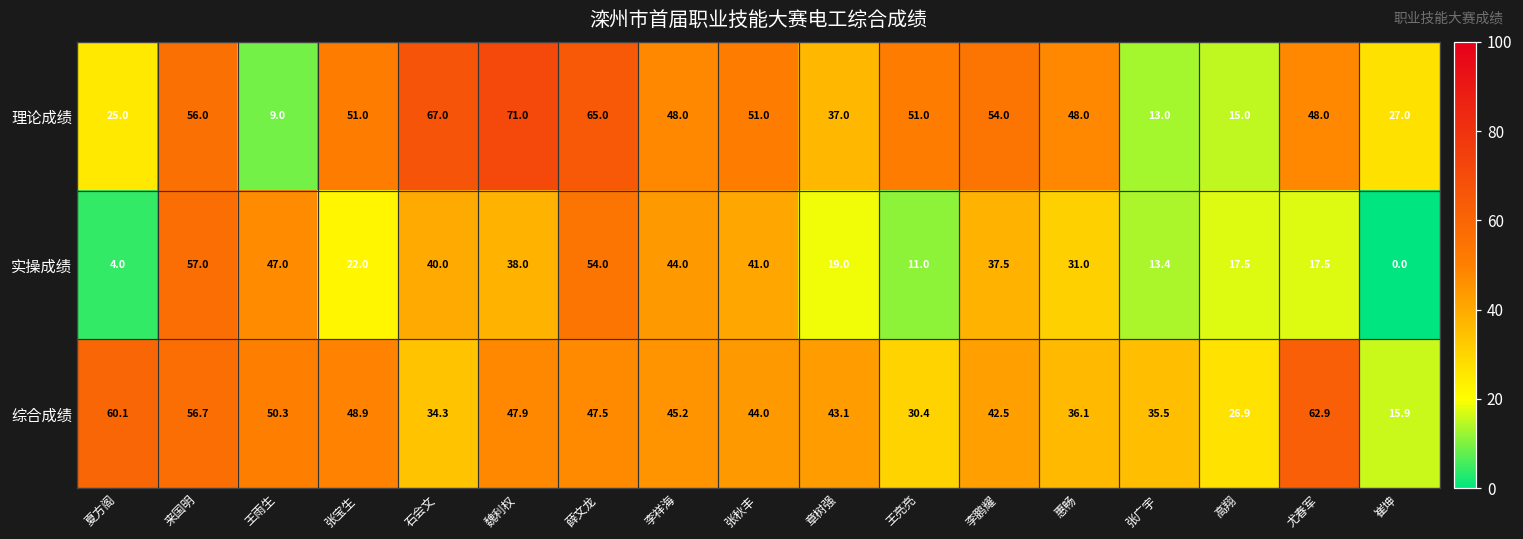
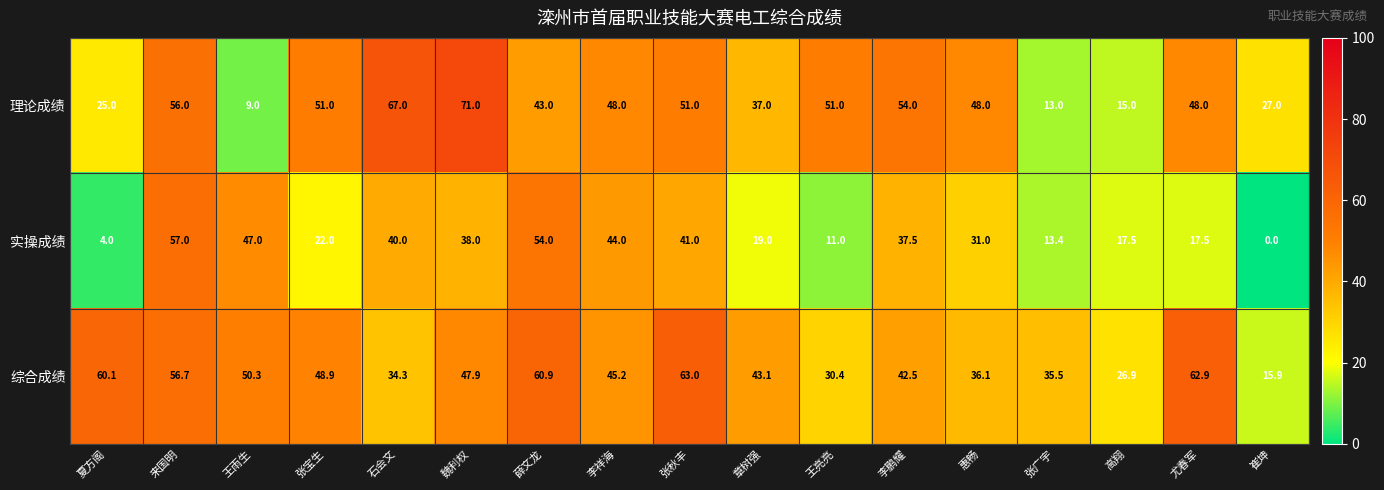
  {
    "理论成绩": {
      "夏方阁": 25.0,
      "来国明": 56.0,
      "王雨生": 9.0,
      "张宝生": 51.0,
      "石会文": 67.0,
      "魏利权": 71.0,
-     "薛文龙": 65.0,
+     "薛文龙": 43.0,
      "李祥海": 48.0,
      "张秋丰": 51.0,
      "章树强": 37.0,
      "王亮亮": 51.0,
      "李鹏耀": 54.0,
      "惠畅": 48.0,
      "张广宇": 13.0,
      "高翔": 15.0,
      "尤春军": 48.0,
      "崔坤": 27.0
    },
    "实操成绩": {
      "夏方阁": 4.0,
      "来国明": 57.0,
      "王雨生": 47.0,
      "张宝生": 22.0,
      "石会文": 40.0,
      "魏利权": 38.0,
      "薛文龙": 54.0,
      "李祥海": 44.0,
      "张秋丰": 41.0,
      "章树强": 19.0,
      "王亮亮": 11.0,
      "李鹏耀": 37.5,
      "惠畅": 31.0,
      "张广宇": 13.4,
      "高翔": 17.5,
      "尤春军": 17.5,
      "崔坤": 0.0
    },
    "综合成绩": {
      "夏方阁": 60.1,
      "来国明": 56.7,
      "王雨生": 50.3,
      "张宝生": 48.9,
      "石会文": 34.3,
      "魏利权": 47.9,
-     "薛文龙": 47.5,
+     "薛文龙": 60.9,
      "李祥海": 45.2,
-     "张秋丰": 44.0,
+     "张秋丰": 63.0,
      "章树强": 43.1,
      "王亮亮": 30.4,
      "李鹏耀": 42.5,
      "惠畅": 36.1,
      "张广宇": 35.5,
      "高翔": 26.9,
      "尤春军": 62.9,
      "崔坤": 15.9
    }
  }
